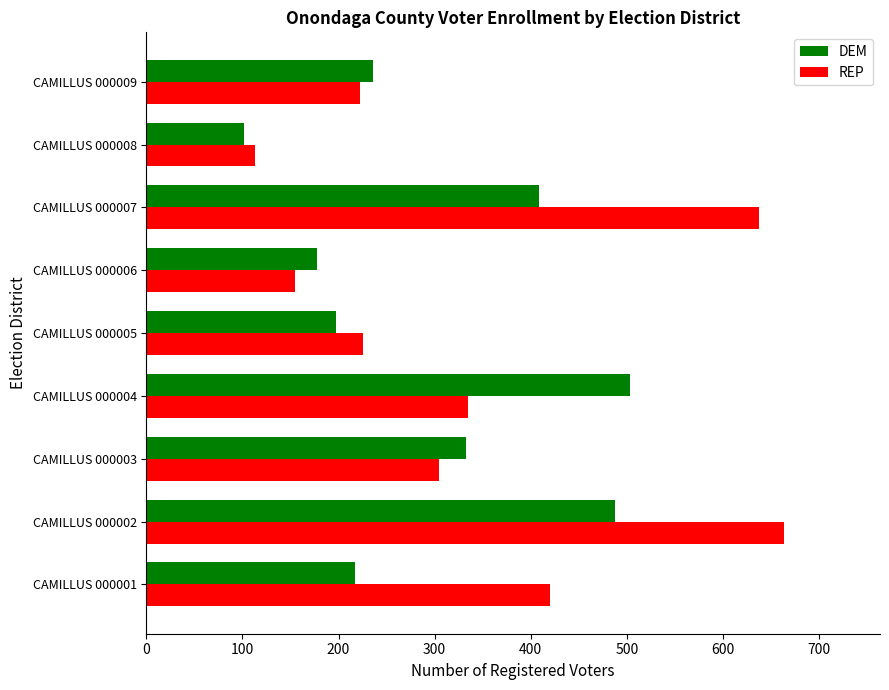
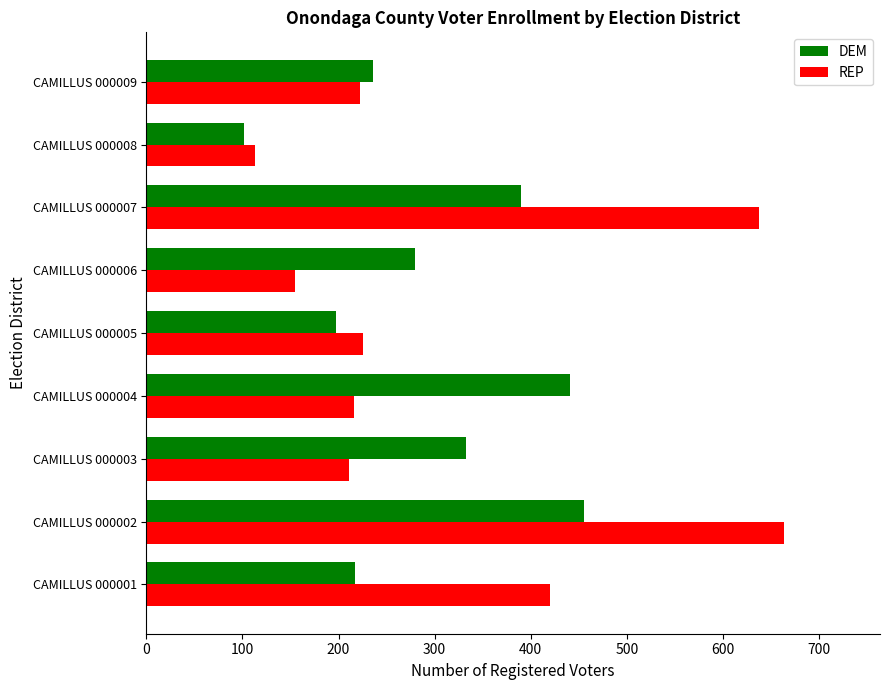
  {
    "DEM": {
      "CAMILLUS 000009": 240,
      "CAMILLUS 000008": 100,
-     "CAMILLUS 000007": 410,
-     "CAMILLUS 000006": 180,
+     "CAMILLUS 000007": 390,
+     "CAMILLUS 000006": 280,
      "CAMILLUS 000005": 200,
-     "CAMILLUS 000004": 500,
+     "CAMILLUS 000004": 440,
      "CAMILLUS 000003": 330,
-     "CAMILLUS 000002": 490,
+     "CAMILLUS 000002": 460,
      "CAMILLUS 000001": 220
    },
    "REP": {
      "CAMILLUS 000009": 220,
      "CAMILLUS 000008": 110,
      "CAMILLUS 000007": 640,
      "CAMILLUS 000006": 160,
      "CAMILLUS 000005": 230,
-     "CAMILLUS 000004": 340,
-     "CAMILLUS 000003": 310,
+     "CAMILLUS 000004": 220,
+     "CAMILLUS 000003": 210,
      "CAMILLUS 000002": 660,
      "CAMILLUS 000001": 420
    }
  }
